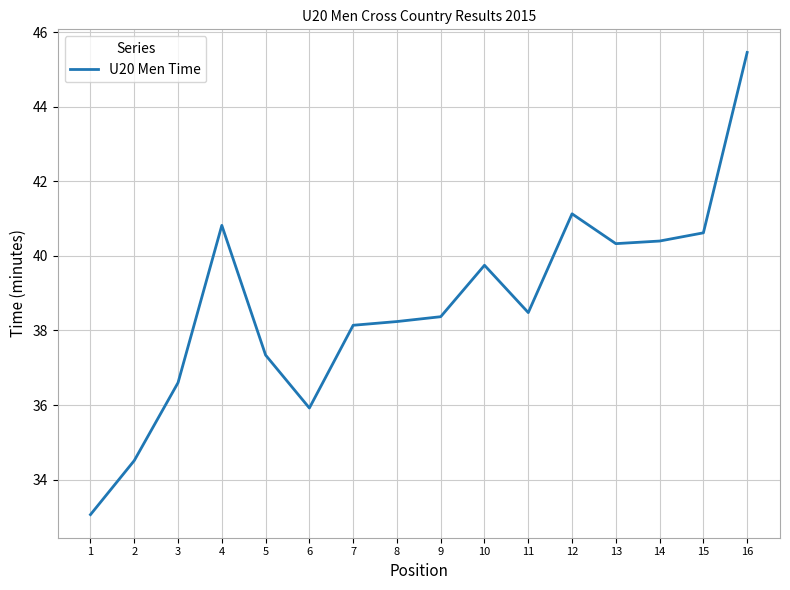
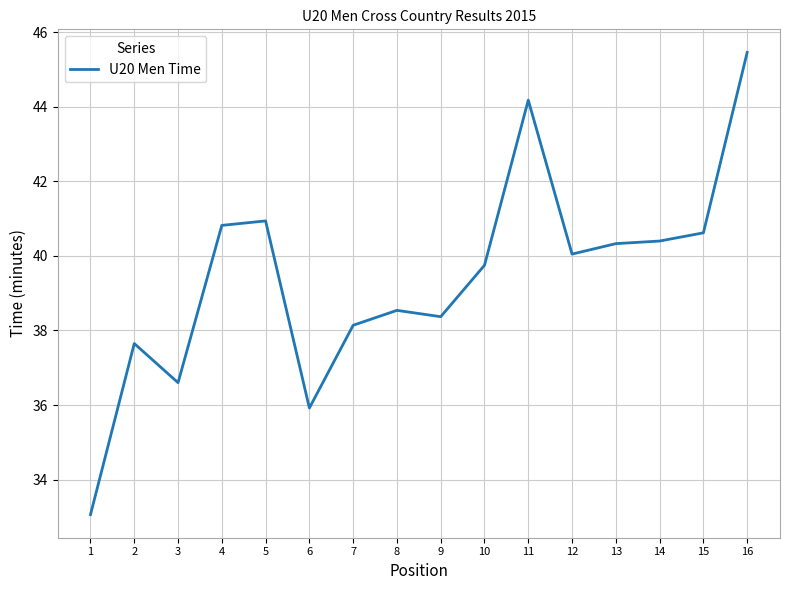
  {
    "1": 33.1,
-   "2": 34.5,
+   "2": 37.7,
    "3": 36.6,
    "4": 40.8,
-   "5": 37.3,
+   "5": 40.9,
    "6": 35.9,
    "7": 38.1,
-   "8": 38.2,
+   "8": 38.5,
    "9": 38.4,
    "10": 39.8,
-   "11": 38.5,
-   "12": 41.1,
+   "11": 44.2,
+   "12": 40.1,
    "13": 40.3,
    "14": 40.4,
    "15": 40.6,
    "16": 45.5
  }
